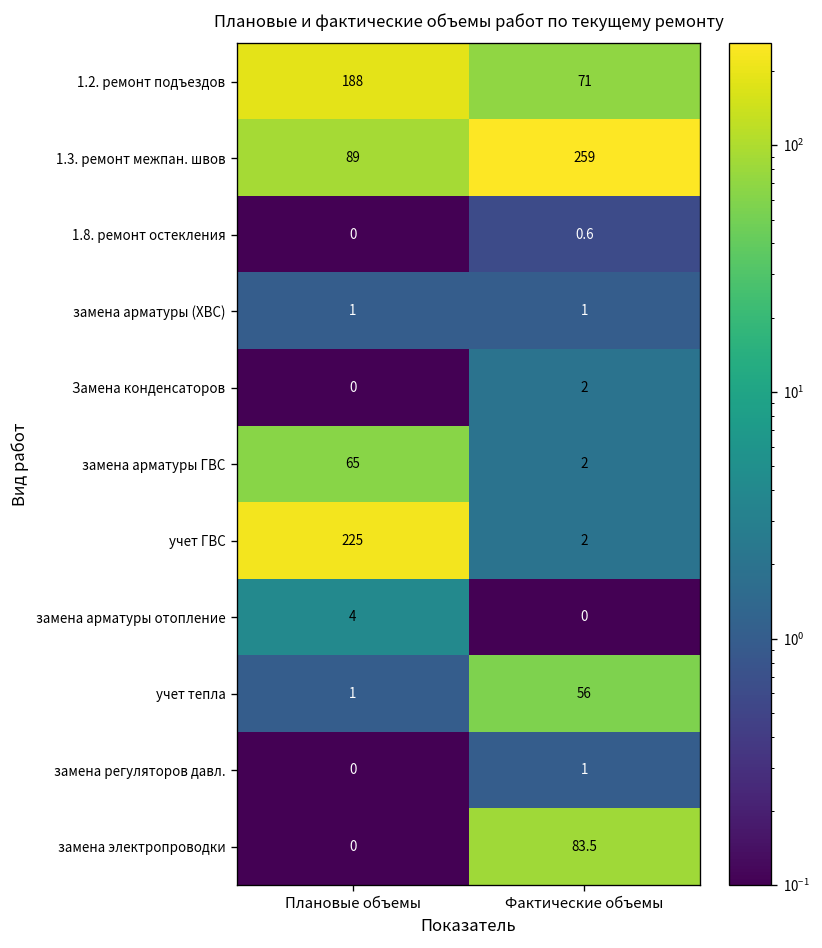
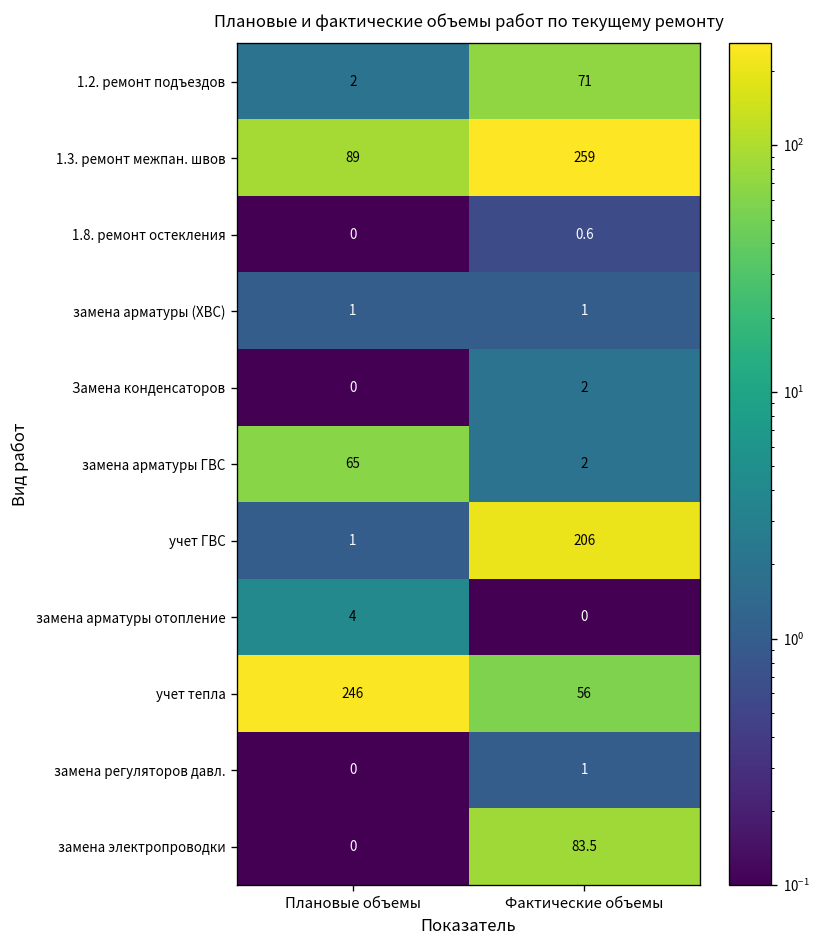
  {
    "1.2. ремонт подъездов": {
-     "Плановые объемы": 188,
+     "Плановые объемы": 2,
      "Фактические объемы": 71
    },
    "1.3. ремонт межпан. швов": {
      "Плановые объемы": 89,
      "Фактические объемы": 259
    },
    "1.8. ремонт остекления": {
      "Плановые объемы": 0,
      "Фактические объемы": 0.6
    },
    "замена арматуры (ХВС)": {
      "Плановые объемы": 1,
      "Фактические объемы": 1
    },
    "Замена конденсаторов": {
      "Плановые объемы": 0,
      "Фактические объемы": 2
    },
    "замена арматуры ГВС": {
      "Плановые объемы": 65,
      "Фактические объемы": 2
    },
    "учет ГВС": {
-     "Плановые объемы": 225,
-     "Фактические объемы": 2
+     "Плановые объемы": 1,
+     "Фактические объемы": 206
    },
    "замена арматуры отопление": {
      "Плановые объемы": 4,
      "Фактические объемы": 0
    },
    "учет тепла": {
-     "Плановые объемы": 1,
+     "Плановые объемы": 246,
      "Фактические объемы": 56
    },
    "замена регуляторов давл.": {
      "Плановые объемы": 0,
      "Фактические объемы": 1
    },
    "замена электропроводки": {
      "Плановые объемы": 0,
      "Фактические объемы": 83.5
    }
  }
